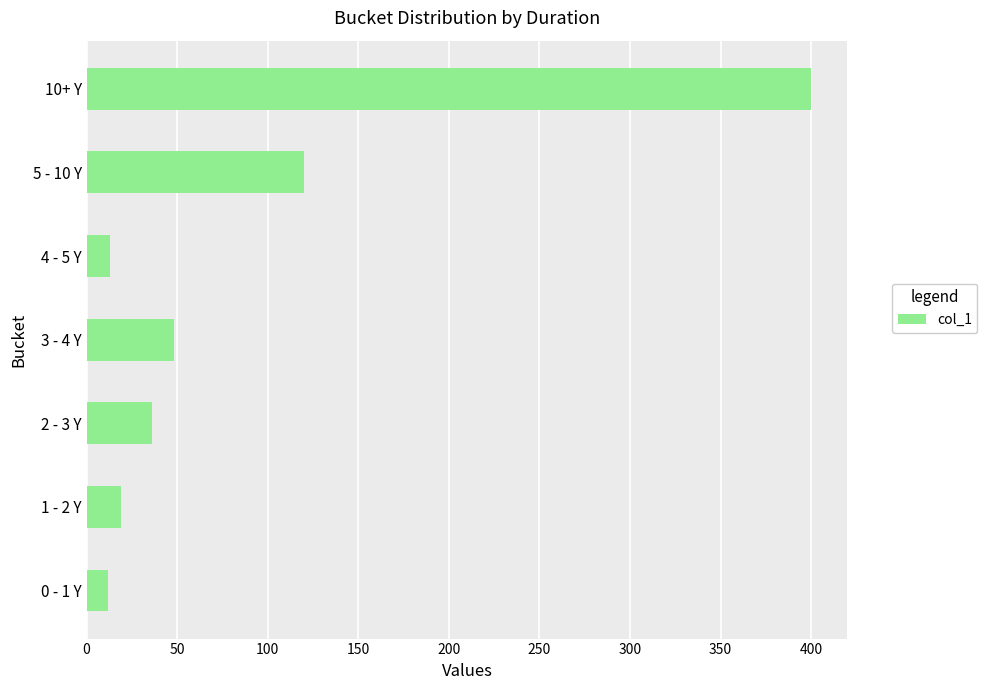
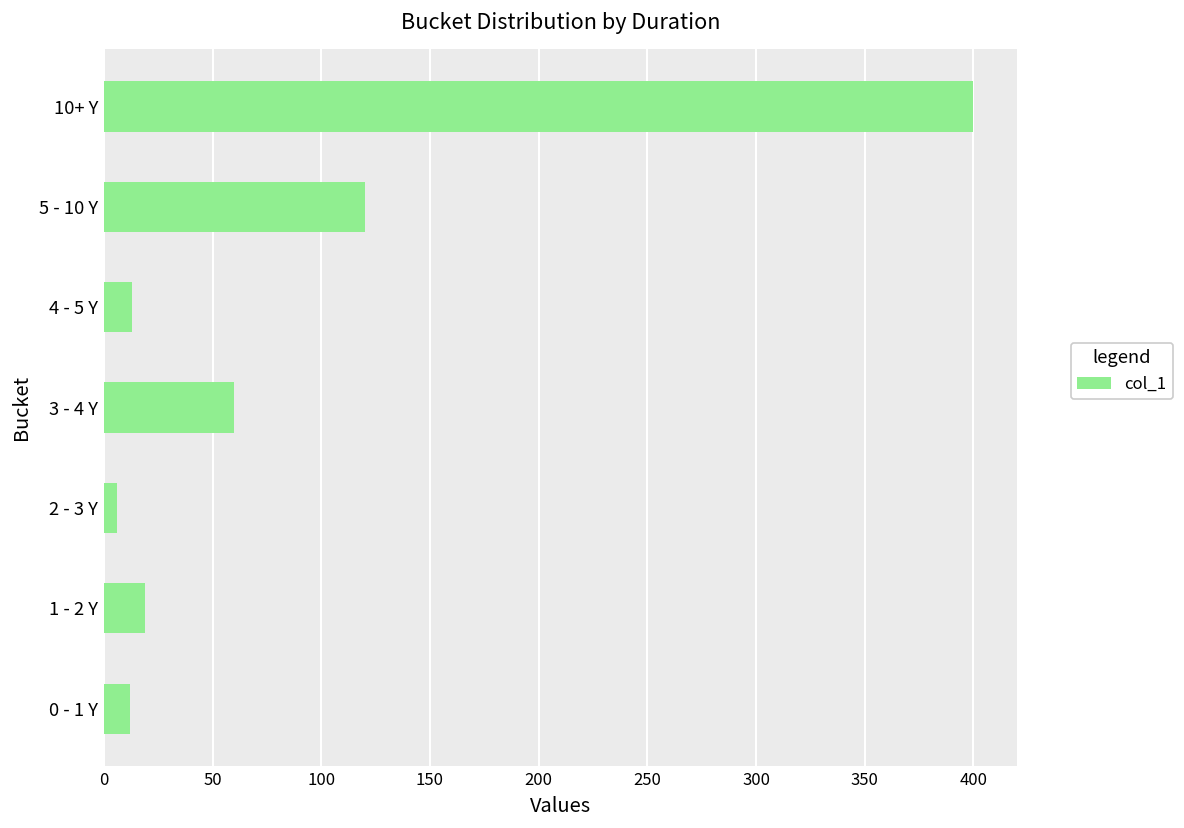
  {
    "10+ Y": 400,
    "5 - 10 Y": 120,
    "4 - 5 Y": 13,
-   "3 - 4 Y": 48,
-   "2 - 3 Y": 36,
+   "3 - 4 Y": 60,
+   "2 - 3 Y": 6,
    "1 - 2 Y": 19,
    "0 - 1 Y": 12
  }
